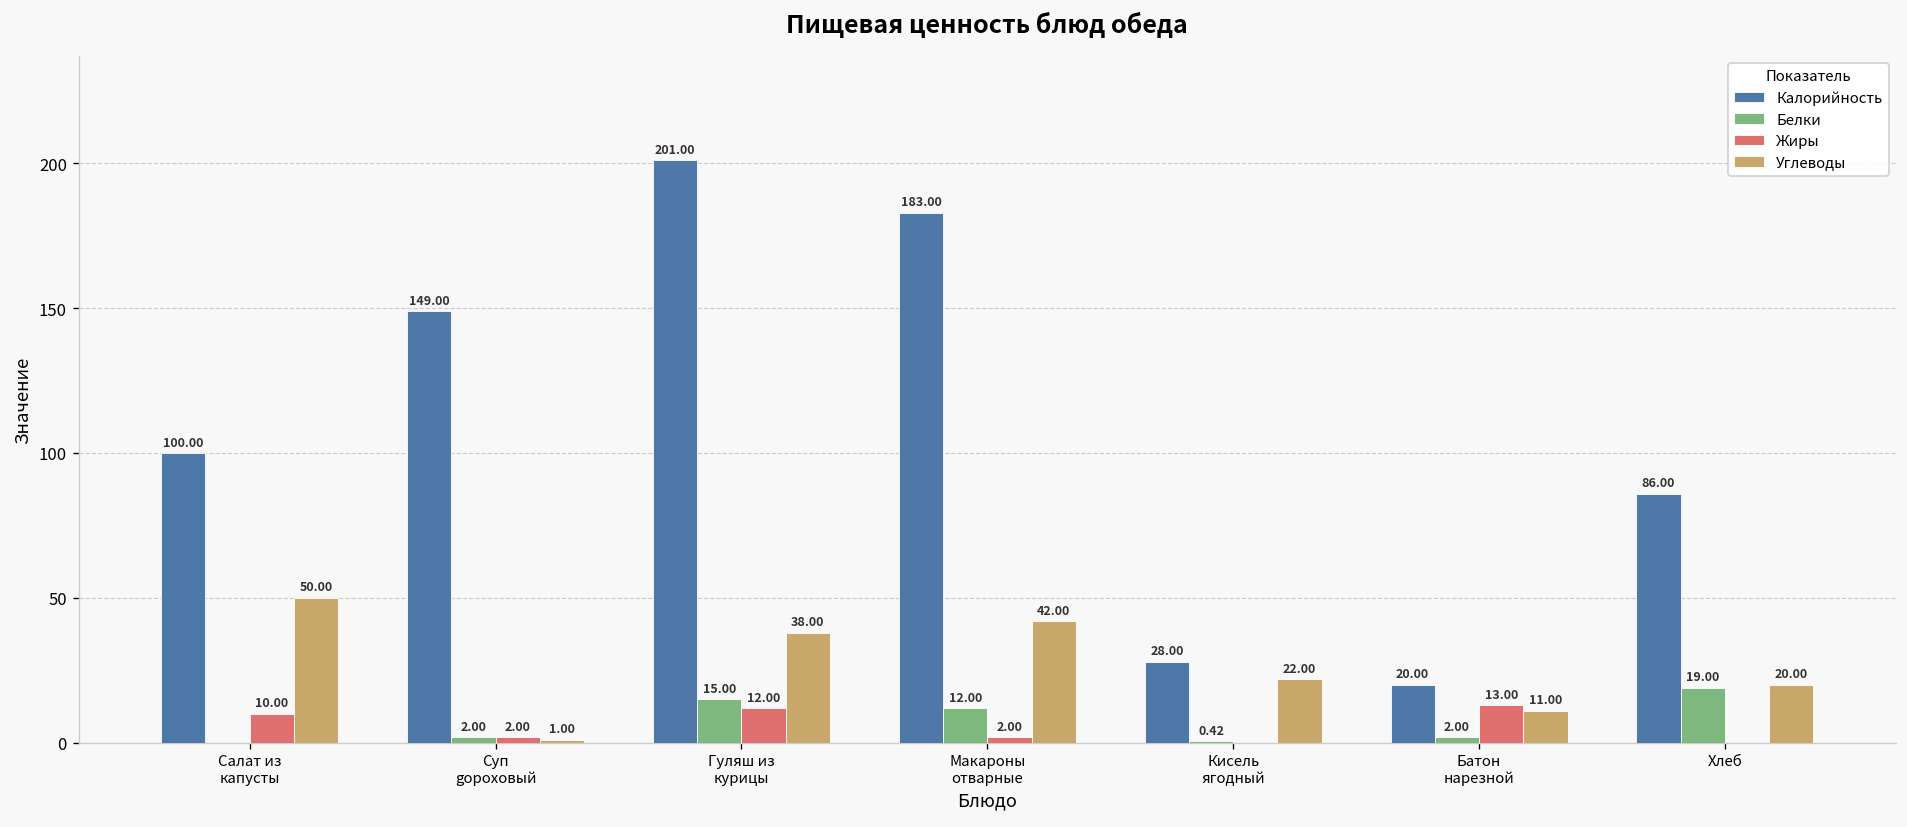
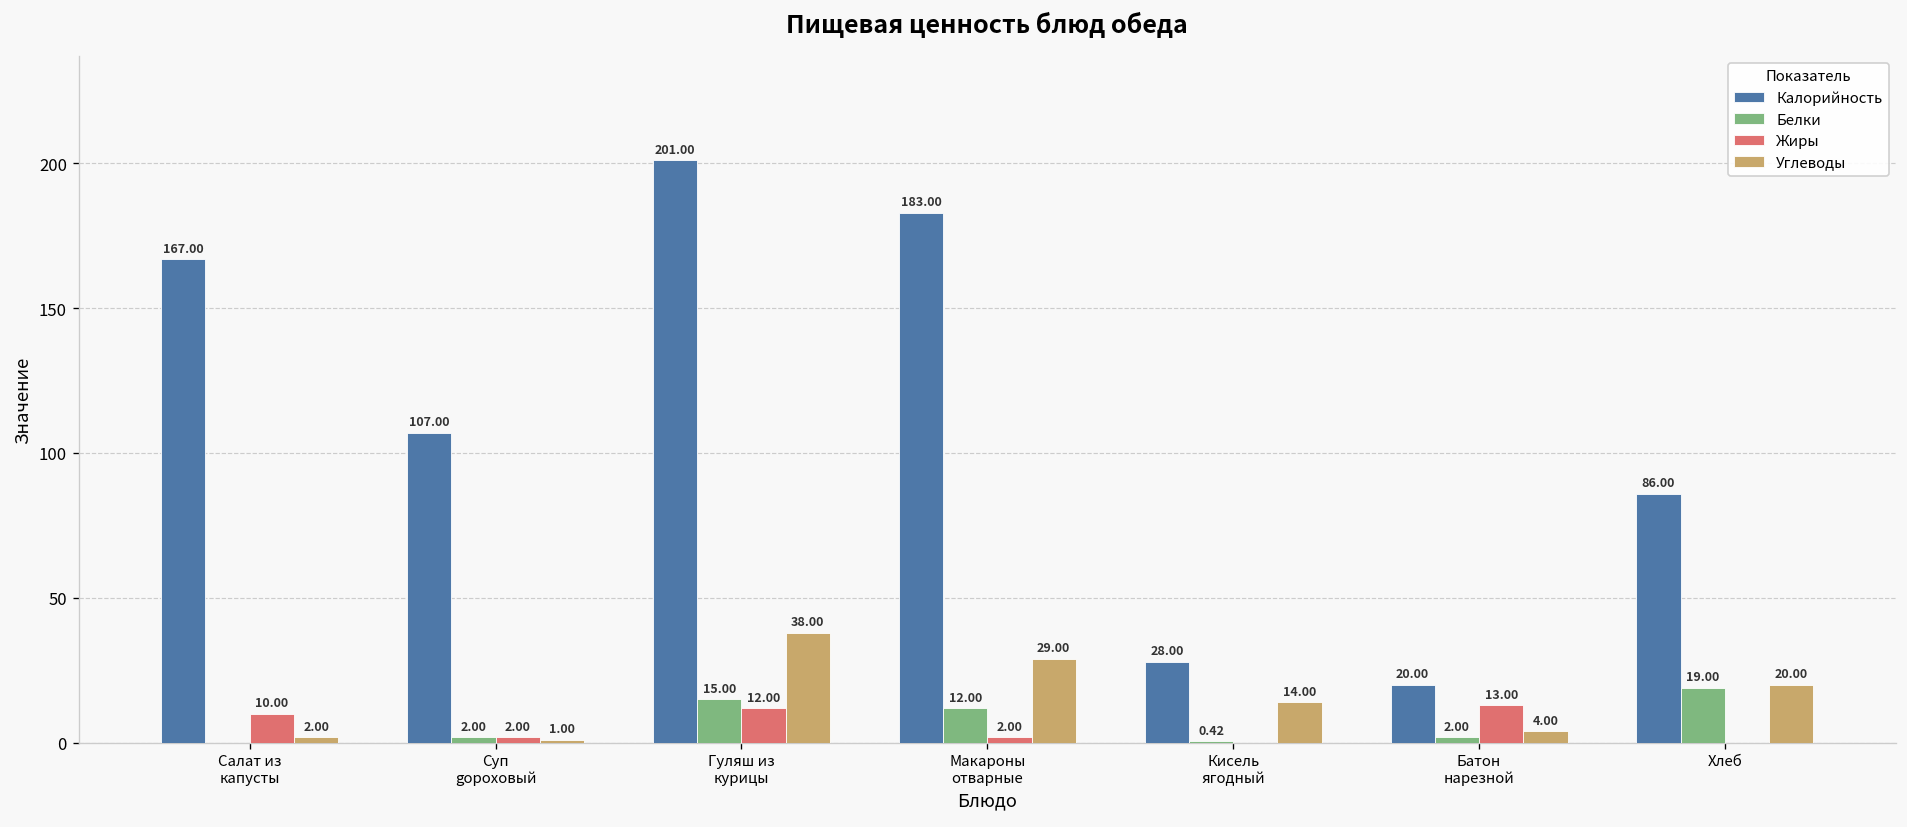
  {
    "Калорийность": {
-     "Салат из капусты": 100.00,
-     "Суп gороховый": 149.00,
+     "Салат из капусты": 167.00,
+     "Суп gороховый": 107.00,
      "Гуляш из курицы": 201.00,
      "Макароны отварные": 183.00,
      "Кисель ягодный": 28.00,
      "Батон нарезной": 20.00,
      "Хлеб": 86.00
    },
    "Белки": {
      "Суп gороховый": 2.00,
      "Гуляш из курицы": 15.00,
      "Макароны отварные": 12.00,
      "Кисель ягодный": 0.42,
      "Батон нарезной": 2.00,
      "Хлеб": 19.00
    },
    "Жиры": {
      "Салат из капусты": 10.00,
      "Суп gороховый": 2.00,
      "Гуляш из курицы": 12.00,
      "Макароны отварные": 2.00,
      "Батон нарезной": 13.00
    },
    "Углеводы": {
-     "Салат из капусты": 50.00,
+     "Салат из капусты": 2.00,
      "Суп gороховый": 1.00,
      "Гуляш из курицы": 38.00,
-     "Макароны отварные": 42.00,
-     "Кисель ягодный": 22.00,
-     "Батон нарезной": 11.00,
+     "Макароны отварные": 29.00,
+     "Кисель ягодный": 14.00,
+     "Батон нарезной": 4.00,
      "Хлеб": 20.00
    }
  }
